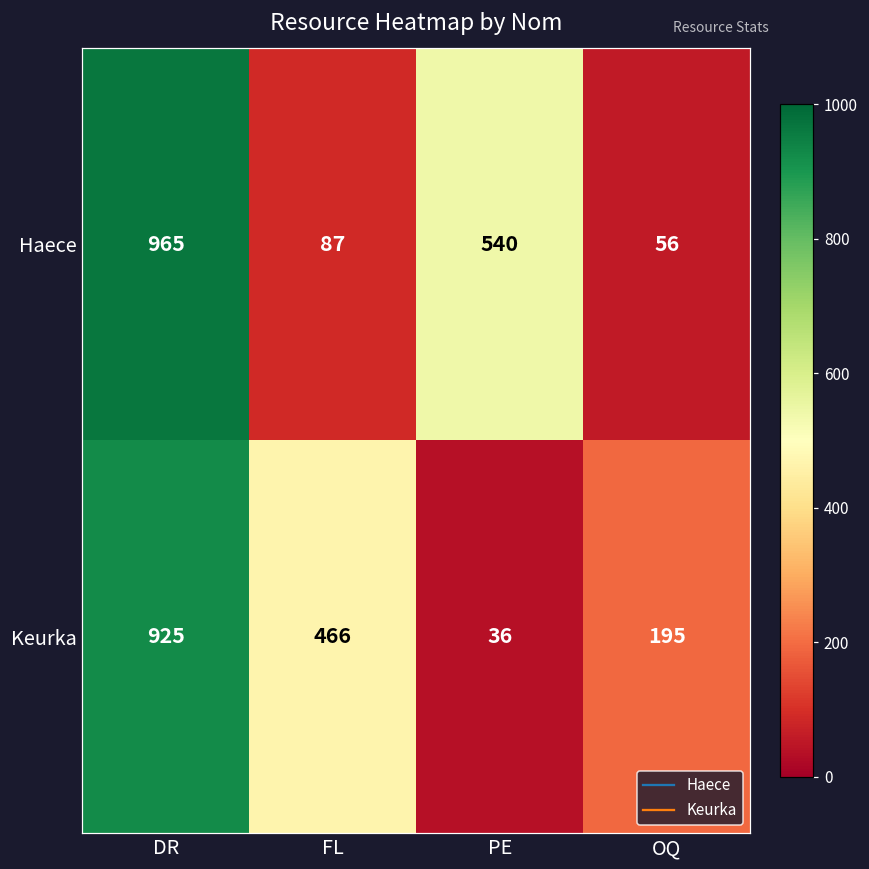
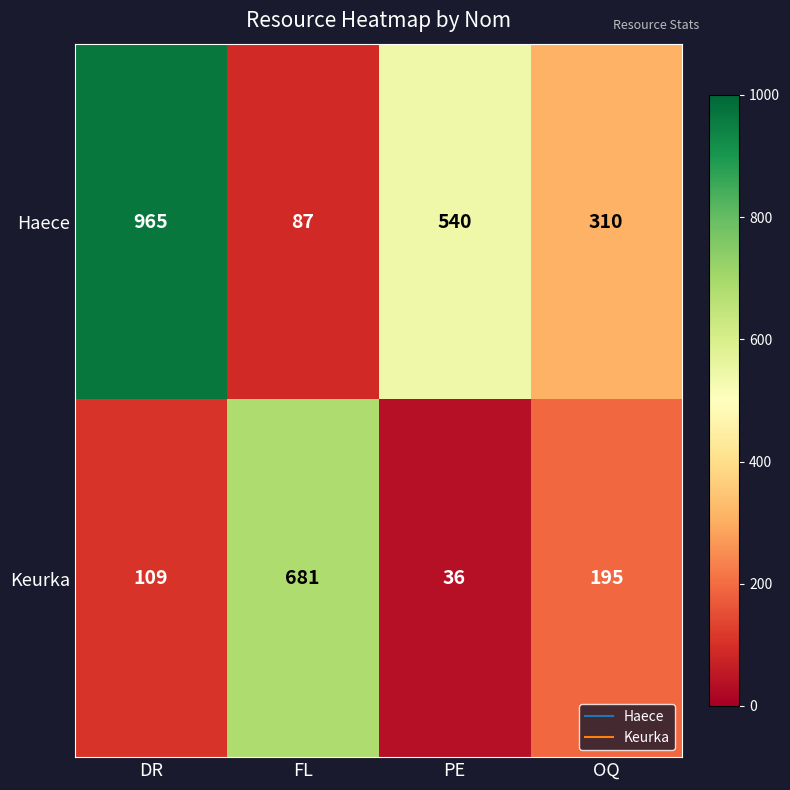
  {
    "Haece": {
      "DR": 965,
      "FL": 87,
      "PE": 540,
-     "OQ": 56
+     "OQ": 310
    },
    "Keurka": {
-     "DR": 925,
-     "FL": 466,
+     "DR": 109,
+     "FL": 681,
      "PE": 36,
      "OQ": 195
    }
  }
